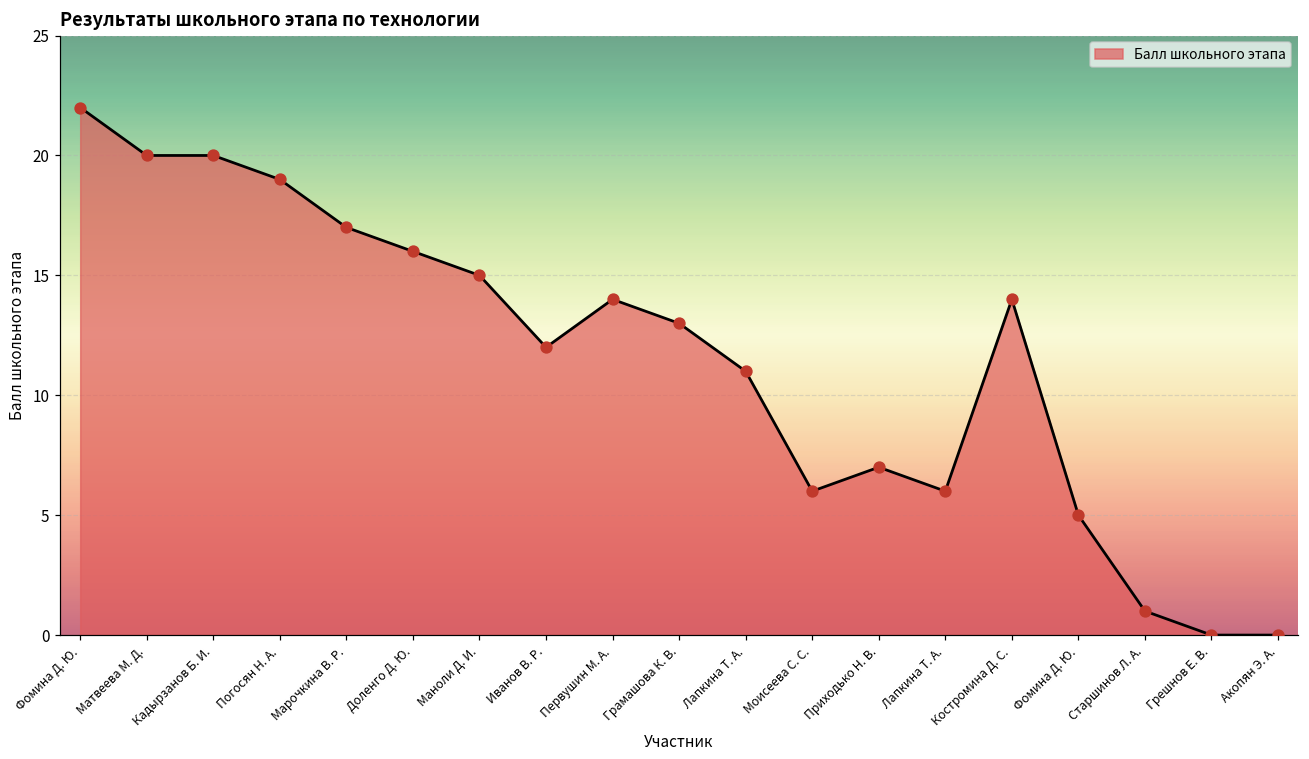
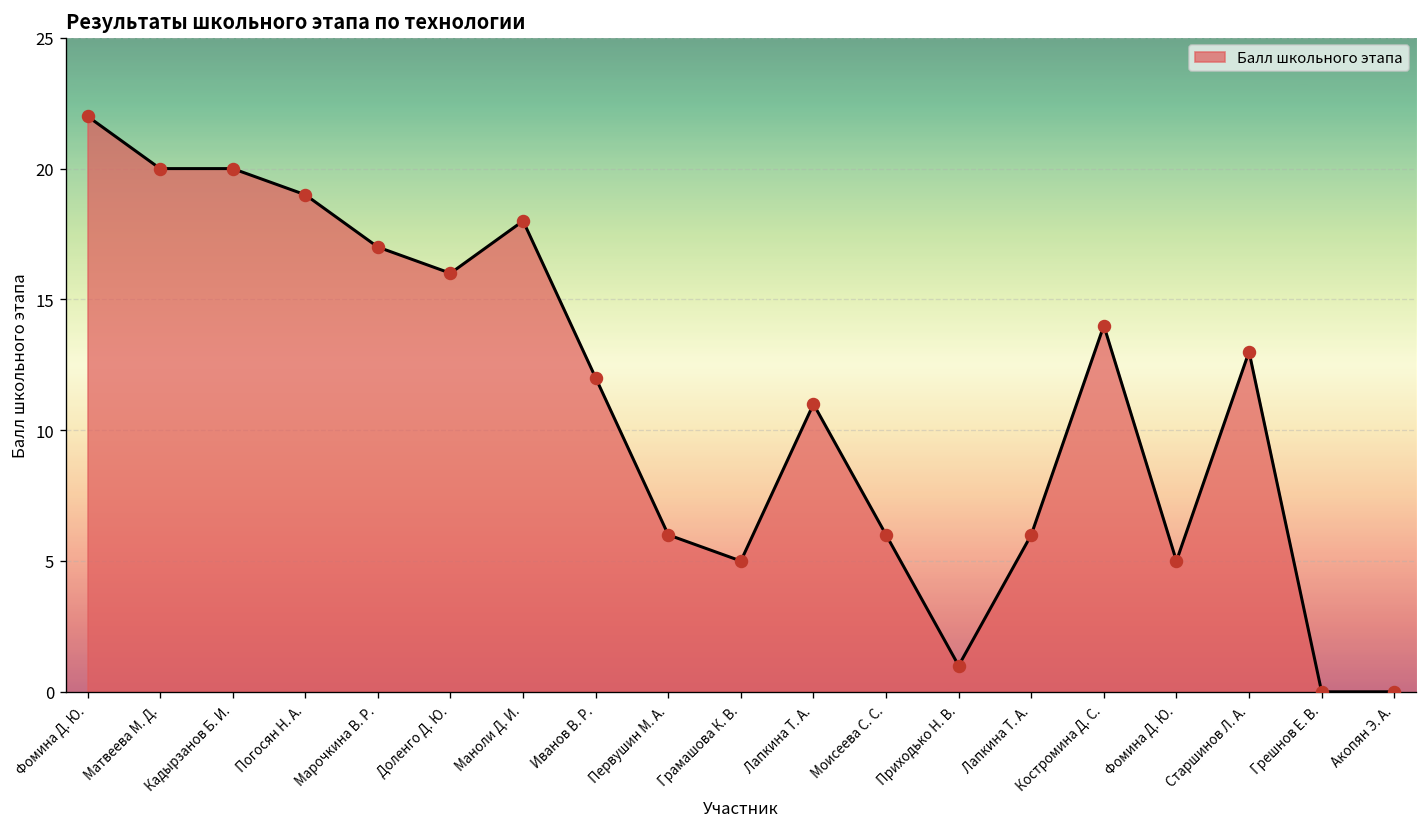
  {
    "Матвеева М. Д.": 20,
    "Кадырзанов Б. И.": 20,
    "Погосян Н. А.": 19,
    "Марочкина В. Р.": 17,
    "Доленго Д. Ю.": 16,
-   "Маноли Д. И.": 15,
+   "Маноли Д. И.": 18,
    "Иванов В. Р.": 12,
-   "Первушин М. А.": 14,
-   "Грамашова К. В.": 13,
+   "Первушин М. А.": 6,
+   "Грамашова К. В.": 5,
    "Моисеева С. С.": 6,
-   "Приходько Н. В.": 7,
+   "Приходько Н. В.": 1,
    "Костромина Д. С.": 14,
-   "Старшинов Л. А.": 1,
+   "Старшинов Л. А.": 13,
    "Грешнов Е. В.": 0,
    "Акопян Э. А.": 0
  }
